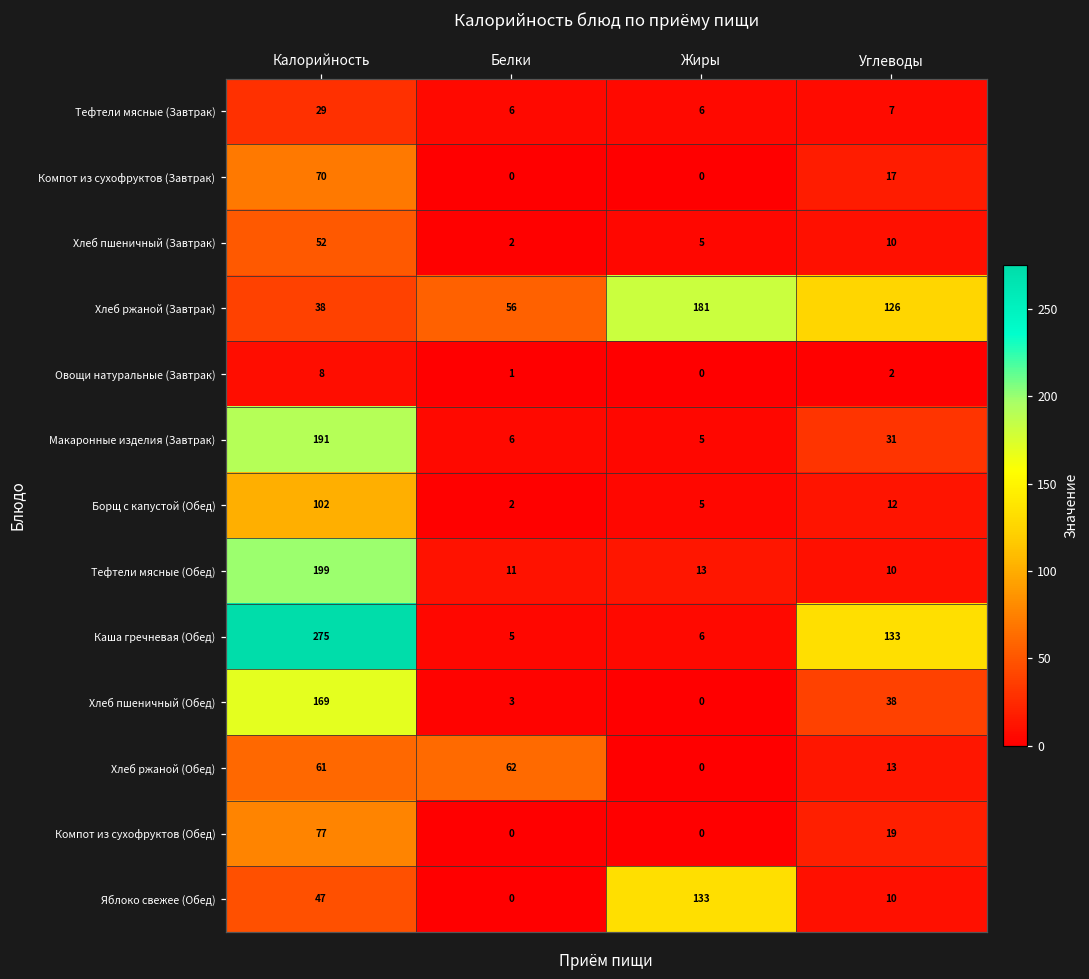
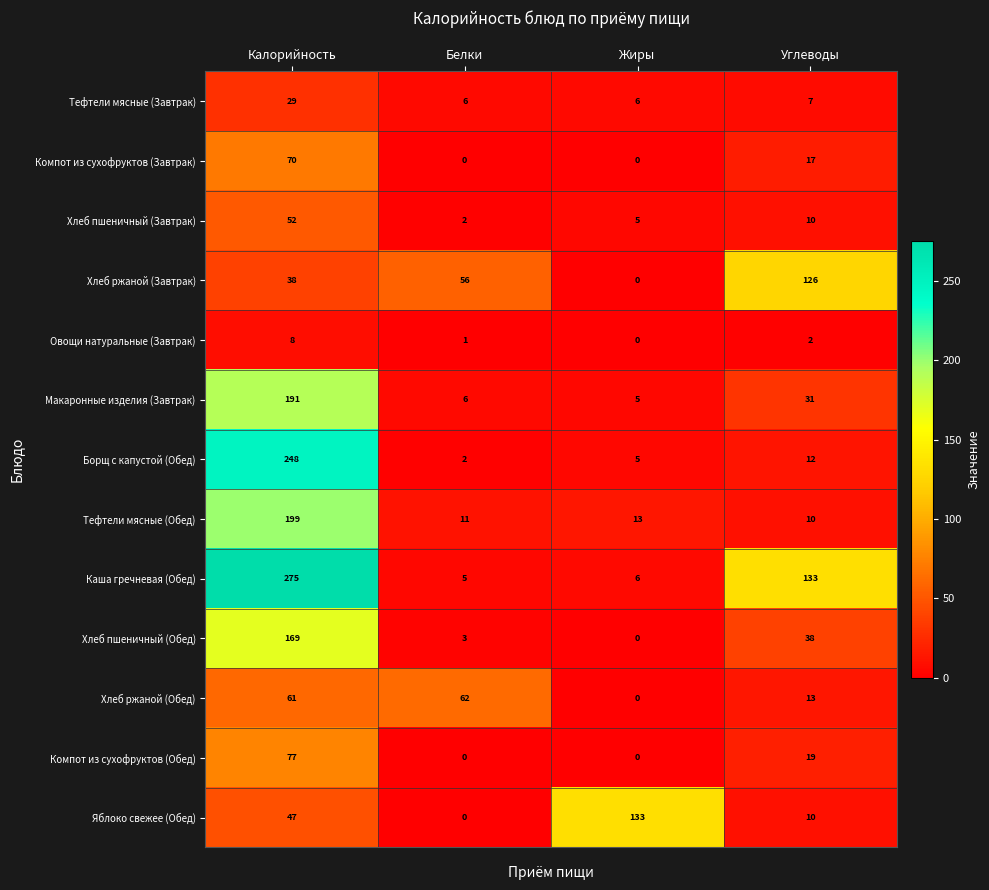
  {
    "Тефтели мясные (Завтрак)": {
      "Калорийность": 29,
      "Белки": 6,
      "Жиры": 6,
      "Углеводы": 7
    },
    "Компот из сухофруктов (Завтрак)": {
      "Калорийность": 70,
      "Белки": 0,
      "Жиры": 0,
      "Углеводы": 17
    },
    "Хлеб пшеничный (Завтрак)": {
      "Калорийность": 52,
      "Белки": 2,
      "Жиры": 5,
      "Углеводы": 10
    },
    "Хлеб ржаной (Завтрак)": {
      "Калорийность": 38,
      "Белки": 56,
-     "Жиры": 181,
+     "Жиры": 0,
      "Углеводы": 126
    },
    "Овощи натуральные (Завтрак)": {
      "Калорийность": 8,
      "Белки": 1,
      "Жиры": 0,
      "Углеводы": 2
    },
    "Макаронные изделия (Завтрак)": {
      "Калорийность": 191,
      "Белки": 6,
      "Жиры": 5,
      "Углеводы": 31
    },
    "Борщ с капустой (Обед)": {
-     "Калорийность": 102,
+     "Калорийность": 248,
      "Белки": 2,
      "Жиры": 5,
      "Углеводы": 12
    },
    "Тефтели мясные (Обед)": {
      "Калорийность": 199,
      "Белки": 11,
      "Жиры": 13,
      "Углеводы": 10
    },
    "Каша гречневая (Обед)": {
      "Калорийность": 275,
      "Белки": 5,
      "Жиры": 6,
      "Углеводы": 133
    },
    "Хлеб пшеничный (Обед)": {
      "Калорийность": 169,
      "Белки": 3,
      "Жиры": 0,
      "Углеводы": 38
    },
    "Хлеб ржаной (Обед)": {
      "Калорийность": 61,
      "Белки": 62,
      "Жиры": 0,
      "Углеводы": 13
    },
    "Компот из сухофруктов (Обед)": {
      "Калорийность": 77,
      "Белки": 0,
      "Жиры": 0,
      "Углеводы": 19
    },
    "Яблоко свежее (Обед)": {
      "Калорийность": 47,
      "Белки": 0,
      "Жиры": 133,
      "Углеводы": 10
    }
  }
